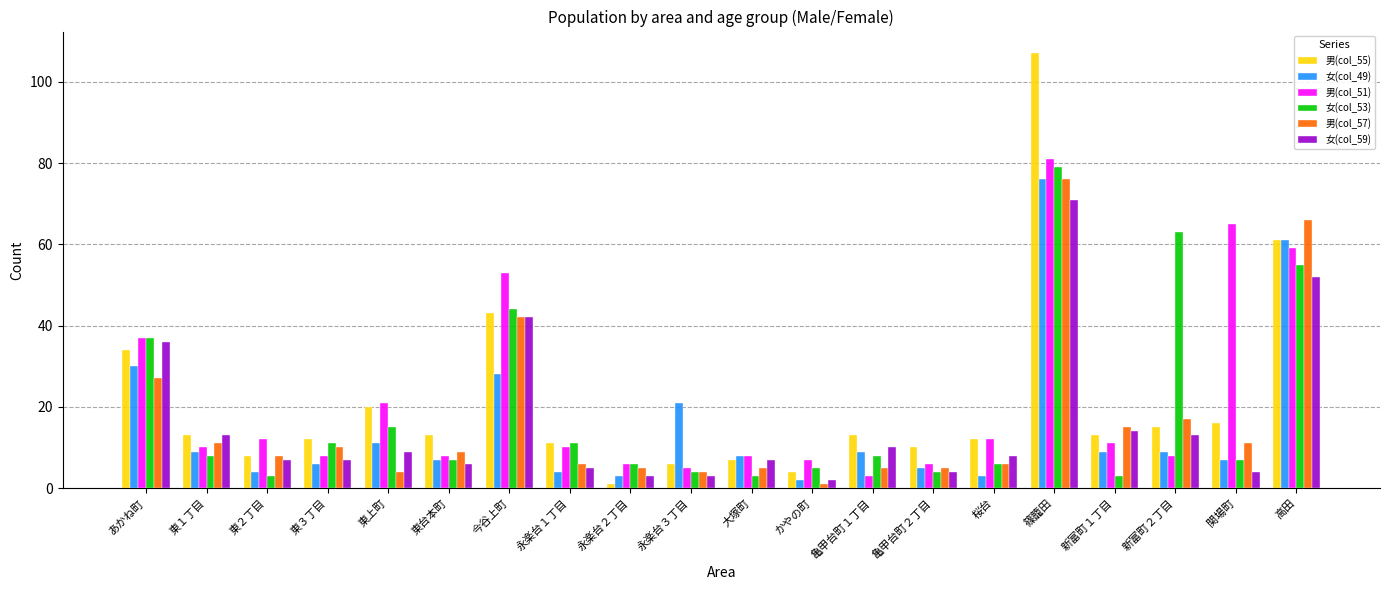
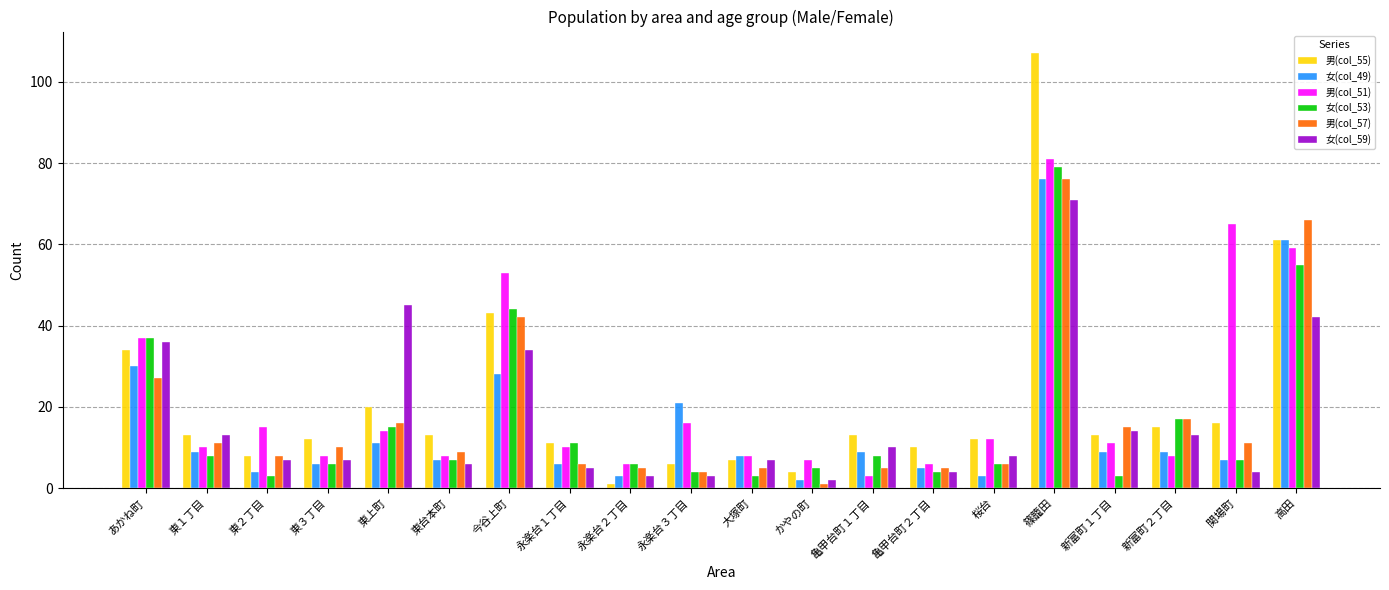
  {
    "男(col_55)": {
      "あかね町": 34,
      "東１丁目": 13,
      "東２丁目": 8,
      "東３丁目": 12,
      "東上町": 20,
      "東台本町": 13,
      "今谷上町": 43,
      "永楽台１丁目": 11,
      "永楽台２丁目": 1,
      "永楽台３丁目": 6,
      "大塚町": 7,
      "かやの町": 4,
      "亀甲台町１丁目": 13,
      "亀甲台町２丁目": 10,
      "桜台": 12,
      "篠籠田": 107,
      "新富町１丁目": 13,
      "新富町２丁目": 15,
      "関場町": 16,
      "高田": 61
    },
    "女(col_49)": {
      "あかね町": 30,
      "東１丁目": 9,
      "東２丁目": 4,
      "東３丁目": 6,
      "東上町": 11,
      "東台本町": 7,
      "今谷上町": 28,
-     "永楽台１丁目": 4,
+     "永楽台１丁目": 6,
      "永楽台２丁目": 3,
      "永楽台３丁目": 21,
      "大塚町": 8,
      "かやの町": 2,
      "亀甲台町１丁目": 9,
      "亀甲台町２丁目": 5,
      "桜台": 3,
      "篠籠田": 76,
      "新富町１丁目": 9,
      "新富町２丁目": 9,
      "関場町": 7,
      "高田": 61
    },
    "男(col_51)": {
      "あかね町": 37,
      "東１丁目": 10,
-     "東２丁目": 12,
+     "東２丁目": 15,
      "東３丁目": 8,
-     "東上町": 21,
+     "東上町": 14,
      "東台本町": 8,
      "今谷上町": 53,
      "永楽台１丁目": 10,
      "永楽台２丁目": 6,
-     "永楽台３丁目": 5,
+     "永楽台３丁目": 16,
      "大塚町": 8,
      "かやの町": 7,
      "亀甲台町１丁目": 3,
      "亀甲台町２丁目": 6,
      "桜台": 12,
      "篠籠田": 81,
      "新富町１丁目": 11,
      "新富町２丁目": 8,
      "関場町": 65,
      "高田": 59
    },
    "女(col_53)": {
      "あかね町": 37,
      "東１丁目": 8,
      "東２丁目": 3,
-     "東３丁目": 11,
+     "東３丁目": 6,
      "東上町": 15,
      "東台本町": 7,
      "今谷上町": 44,
      "永楽台１丁目": 11,
      "永楽台２丁目": 6,
      "永楽台３丁目": 4,
      "大塚町": 3,
      "かやの町": 5,
      "亀甲台町１丁目": 8,
      "亀甲台町２丁目": 4,
      "桜台": 6,
      "篠籠田": 79,
      "新富町１丁目": 3,
-     "新富町２丁目": 63,
+     "新富町２丁目": 17,
      "関場町": 7,
      "高田": 55
    },
    "男(col_57)": {
      "あかね町": 27,
      "東１丁目": 11,
      "東２丁目": 8,
      "東３丁目": 10,
-     "東上町": 4,
+     "東上町": 16,
      "東台本町": 9,
      "今谷上町": 42,
      "永楽台１丁目": 6,
      "永楽台２丁目": 5,
      "永楽台３丁目": 4,
      "大塚町": 5,
      "かやの町": 1,
      "亀甲台町１丁目": 5,
      "亀甲台町２丁目": 5,
      "桜台": 6,
      "篠籠田": 76,
      "新富町１丁目": 15,
      "新富町２丁目": 17,
      "関場町": 11,
      "高田": 66
    },
    "女(col_59)": {
      "あかね町": 36,
      "東１丁目": 13,
      "東２丁目": 7,
      "東３丁目": 7,
-     "東上町": 9,
+     "東上町": 45,
      "東台本町": 6,
-     "今谷上町": 42,
+     "今谷上町": 34,
      "永楽台１丁目": 5,
      "永楽台２丁目": 3,
      "永楽台３丁目": 3,
      "大塚町": 7,
      "かやの町": 2,
      "亀甲台町１丁目": 10,
      "亀甲台町２丁目": 4,
      "桜台": 8,
      "篠籠田": 71,
      "新富町１丁目": 14,
      "新富町２丁目": 13,
      "関場町": 4,
-     "高田": 52
+     "高田": 42
    }
  }
